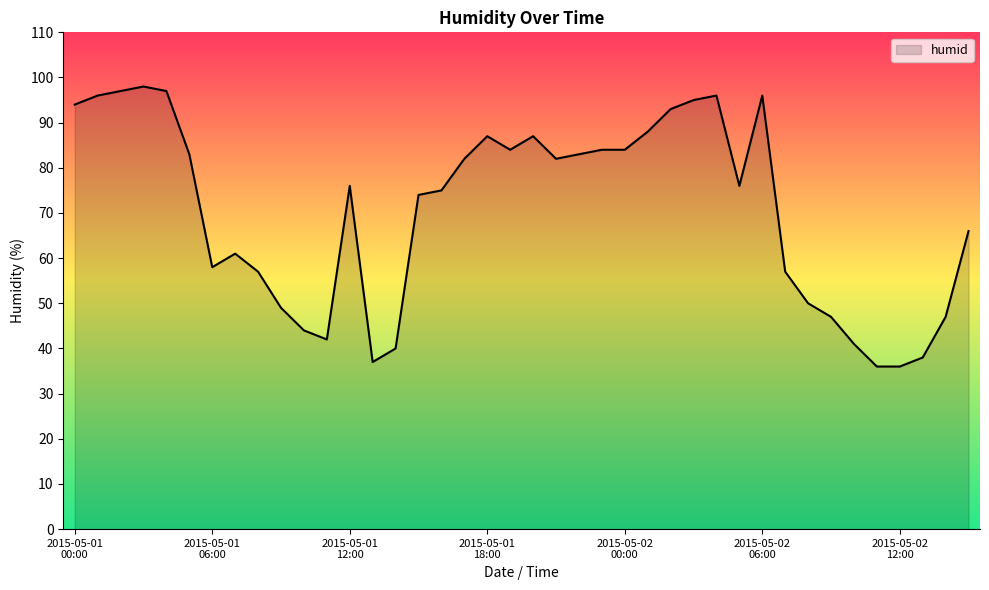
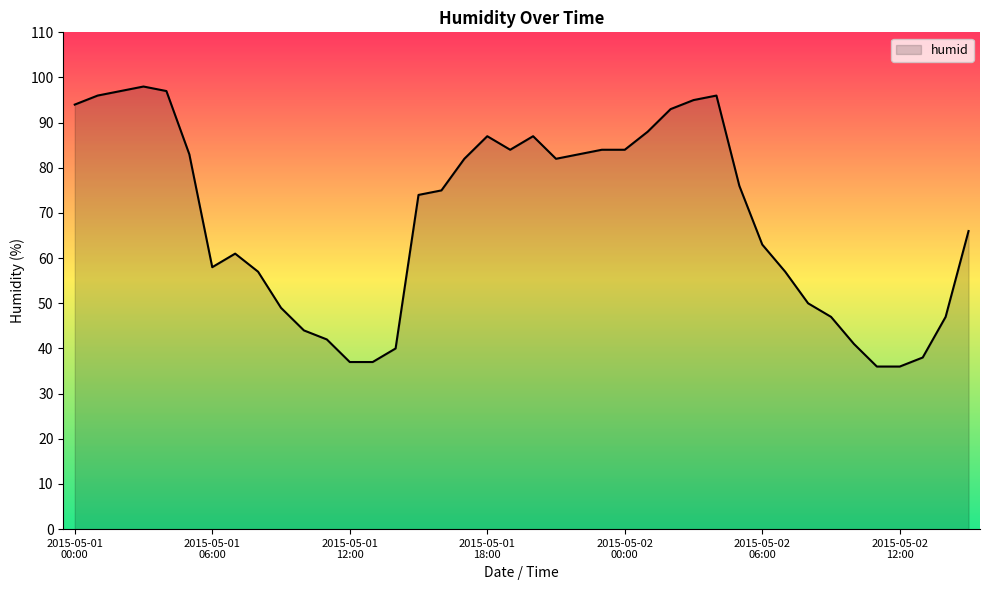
  {
    "2015-05-01 00:00": 94,
    "2015-05-01 06:00": 58,
-   "2015-05-01 12:00": 76,
+   "2015-05-01 12:00": 37,
    "2015-05-01 18:00": 87,
    "2015-05-02 00:00": 84,
-   "2015-05-02 06:00": 96,
+   "2015-05-02 06:00": 63,
    "2015-05-02 12:00": 36
  }
